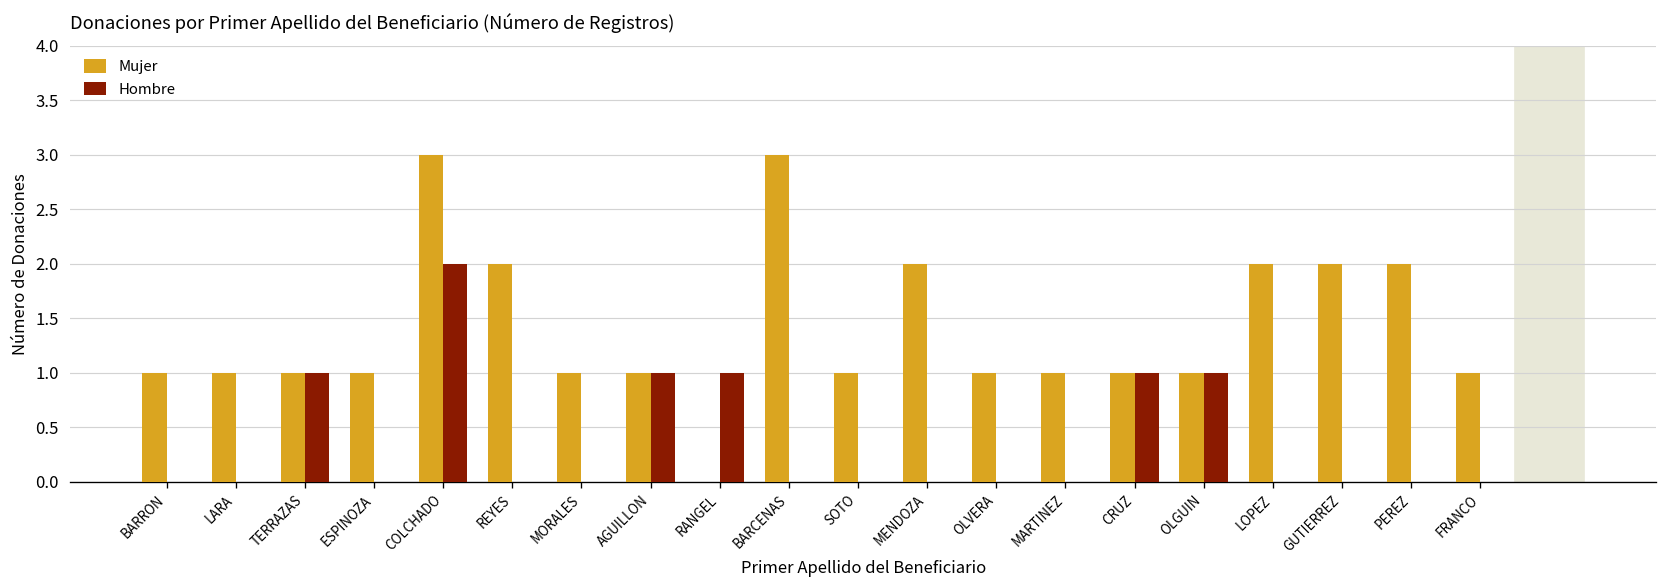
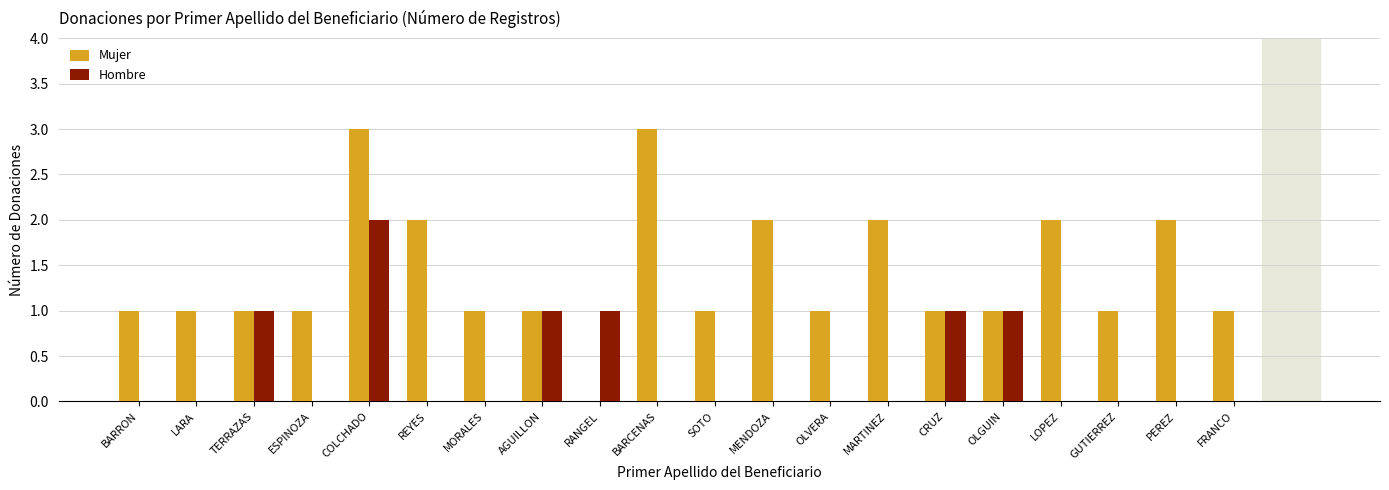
  {
    "Mujer": {
      "BARRON": 1,
      "LARA": 1,
      "TERRAZAS": 1,
      "ESPINOZA": 1,
      "COLCHADO": 3,
      "REYES": 2,
      "MORALES": 1,
      "AGUILLON": 1,
      "RANGEL": 0,
      "BARCENAS": 3,
      "SOTO": 1,
      "MENDOZA": 2,
      "OLVERA": 1,
-     "MARTINEZ": 1,
+     "MARTINEZ": 2,
      "CRUZ": 1,
      "OLGUIN": 1,
      "LOPEZ": 2,
-     "GUTIERREZ": 2,
+     "GUTIERREZ": 1,
      "PEREZ": 2,
      "FRANCO": 1
    },
    "Hombre": {
      "BARRON": 0,
      "LARA": 0,
      "TERRAZAS": 1,
      "ESPINOZA": 0,
      "COLCHADO": 2,
      "REYES": 0,
      "MORALES": 0,
      "AGUILLON": 1,
      "RANGEL": 1,
      "BARCENAS": 0,
      "SOTO": 0,
      "MENDOZA": 0,
      "OLVERA": 0,
      "MARTINEZ": 0,
      "CRUZ": 1,
      "OLGUIN": 1,
      "LOPEZ": 0,
      "GUTIERREZ": 0,
      "PEREZ": 0,
      "FRANCO": 0
    }
  }
